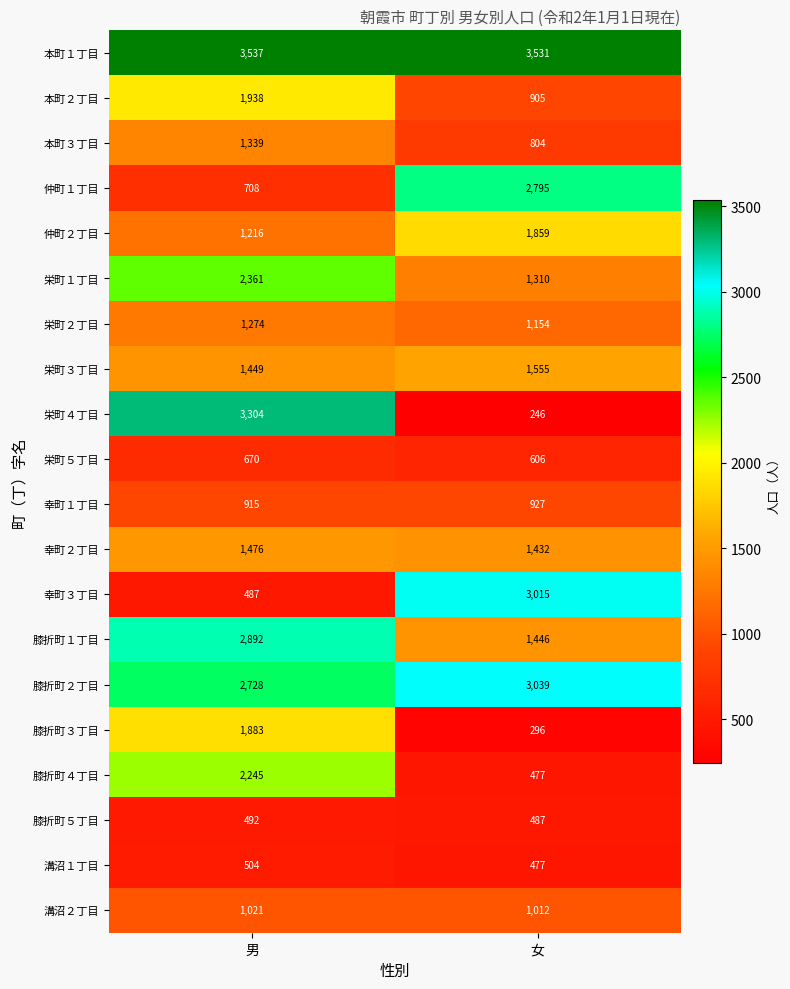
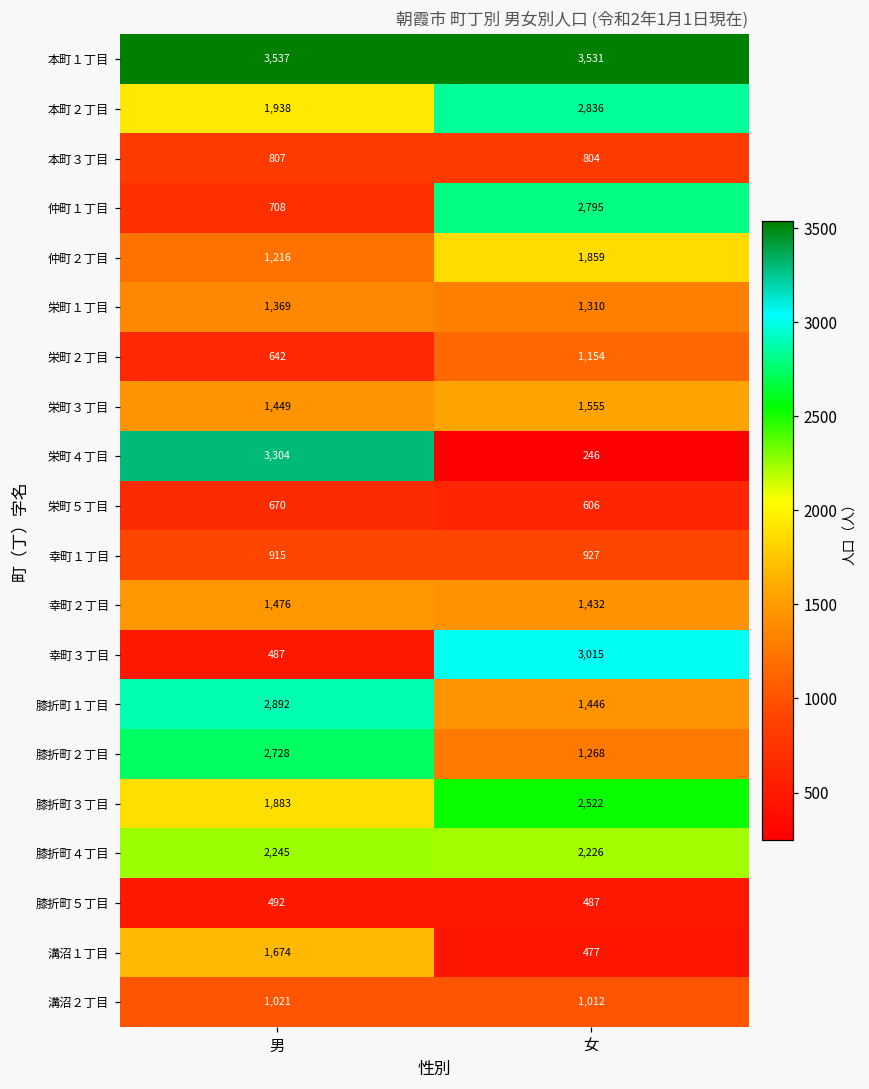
  {
    "本町１丁目": {
      "男": "3,537",
      "女": "3,531"
    },
    "本町２丁目": {
      "男": "1,938",
-     "女": "905"
+     "女": "2,836"
    },
    "本町３丁目": {
-     "男": "1,339",
+     "男": "807",
      "女": "804"
    },
    "仲町１丁目": {
      "男": "708",
      "女": "2,795"
    },
    "仲町２丁目": {
      "男": "1,216",
      "女": "1,859"
    },
    "栄町１丁目": {
-     "男": "2,361",
+     "男": "1,369",
      "女": "1,310"
    },
    "栄町２丁目": {
-     "男": "1,274",
+     "男": "642",
      "女": "1,154"
    },
    "栄町３丁目": {
      "男": "1,449",
      "女": "1,555"
    },
    "栄町４丁目": {
      "男": "3,304",
      "女": "246"
    },
    "栄町５丁目": {
      "男": "670",
      "女": "606"
    },
    "幸町１丁目": {
      "男": "915",
      "女": "927"
    },
    "幸町２丁目": {
      "男": "1,476",
      "女": "1,432"
    },
    "幸町３丁目": {
      "男": "487",
      "女": "3,015"
    },
    "膝折町１丁目": {
      "男": "2,892",
      "女": "1,446"
    },
    "膝折町２丁目": {
      "男": "2,728",
-     "女": "3,039"
+     "女": "1,268"
    },
    "膝折町３丁目": {
      "男": "1,883",
-     "女": "296"
+     "女": "2,522"
    },
    "膝折町４丁目": {
      "男": "2,245",
-     "女": "477"
+     "女": "2,226"
    },
    "膝折町５丁目": {
      "男": "492",
      "女": "487"
    },
    "溝沼１丁目": {
-     "男": "504",
+     "男": "1,674",
      "女": "477"
    },
    "溝沼２丁目": {
      "男": "1,021",
      "女": "1,012"
    }
  }
